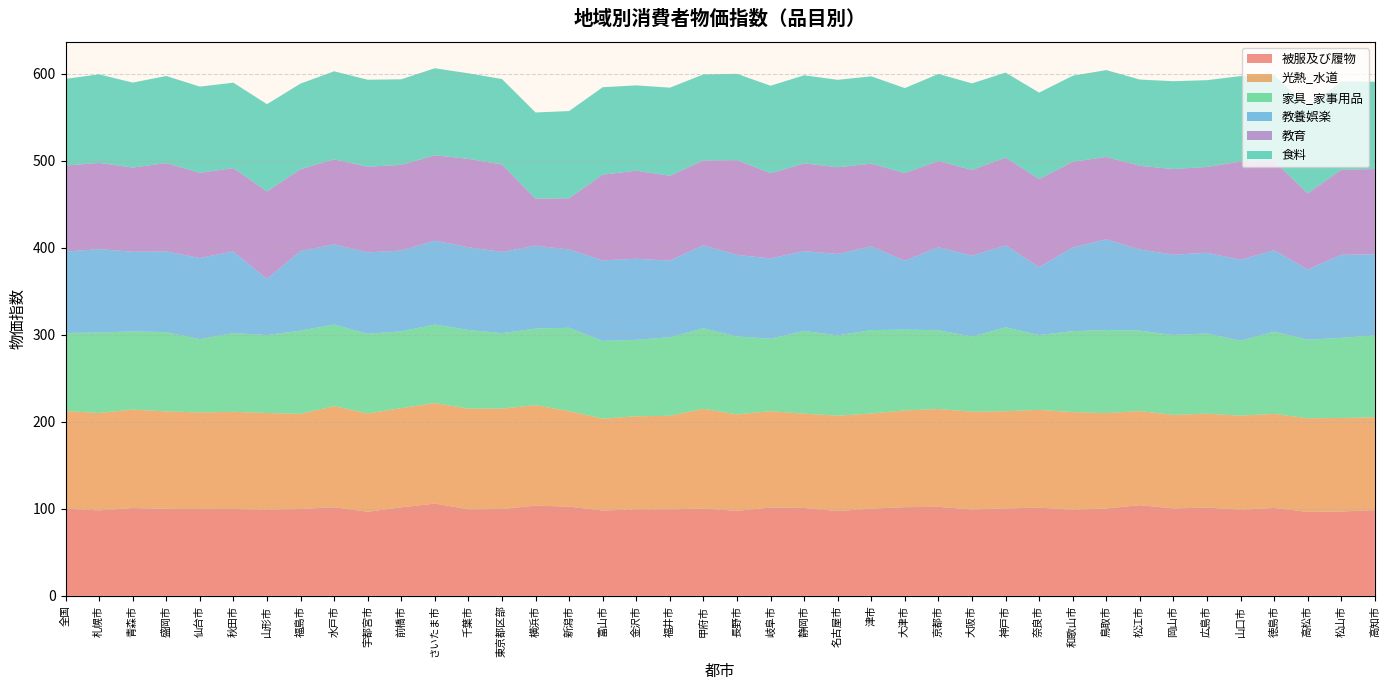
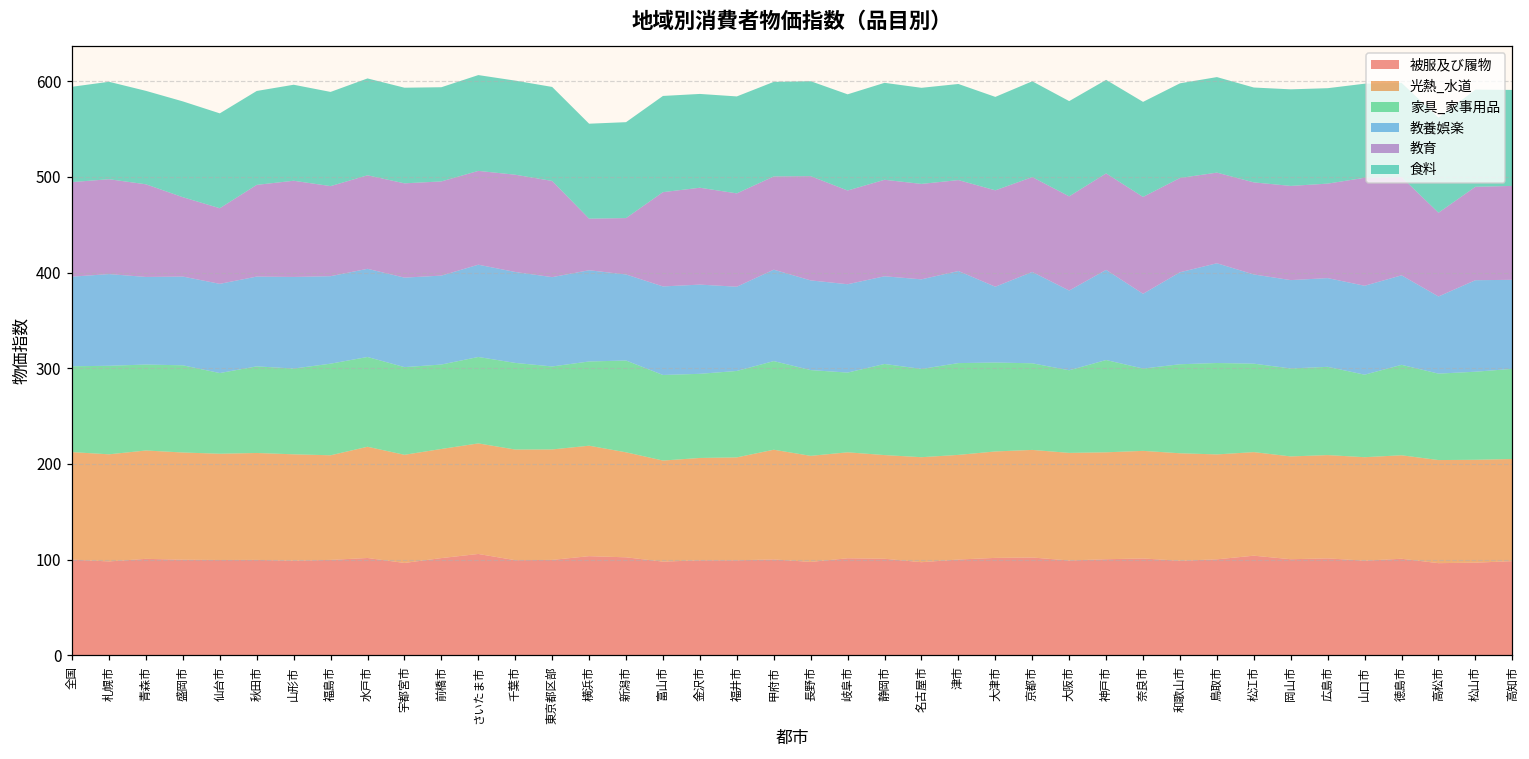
  {
    "教養娯楽": {
      "全国": 90,
      "札幌市": 100,
      "青森市": 90,
      "盛岡市": 90,
      "仙台市": 90,
      "秋田市": 90,
-     "山形市": 60,
+     "山形市": 100,
      "福島市": 90,
      "水戸市": 90,
      "宇都宮市": 90,
      "前橋市": 90,
      "さいたま市": 100,
      "千葉市": 100,
      "東京都区部": 90,
      "横浜市": 100,
      "新潟市": 90,
      "富山市": 90,
      "金沢市": 90,
      "福井市": 90,
      "甲府市": 100,
      "長野市": 90,
      "岐阜市": 90,
      "静岡市": 90,
      "名古屋市": 90,
      "津市": 100,
      "大津市": 80,
      "京都市": 100,
-     "大阪市": 90,
+     "大阪市": 80,
      "神戸市": 90,
      "奈良市": 80,
      "和歌山市": 100,
      "鳥取市": 100,
      "松江市": 90,
      "岡山市": 90,
      "広島市": 90,
      "山口市": 90,
      "徳島市": 90,
      "高松市": 80,
      "松山市": 100,
      "高知市": 90
    },
    "教育": {
      "全国": 100,
      "札幌市": 100,
      "青森市": 100,
-     "盛岡市": 100,
-     "仙台市": 100,
+     "盛岡市": 80,
+     "仙台市": 80,
      "秋田市": 100,
      "山形市": 100,
      "福島市": 90,
      "水戸市": 100,
      "宇都宮市": 100,
      "前橋市": 100,
      "さいたま市": 100,
      "千葉市": 100,
      "東京都区部": 100,
      "横浜市": 50,
      "新潟市": 60,
      "富山市": 100,
      "金沢市": 100,
      "福井市": 100,
      "甲府市": 100,
      "長野市": 110,
      "岐阜市": 100,
      "静岡市": 100,
      "名古屋市": 100,
      "津市": 100,
      "大津市": 100,
      "京都市": 100,
      "大阪市": 100,
      "神戸市": 100,
      "奈良市": 100,
      "和歌山市": 100,
      "鳥取市": 90,
      "松江市": 100,
      "岡山市": 100,
      "広島市": 100,
      "山口市": 110,
      "高松市": 90,
      "松山市": 100,
      "高知市": 100
    }
  }
